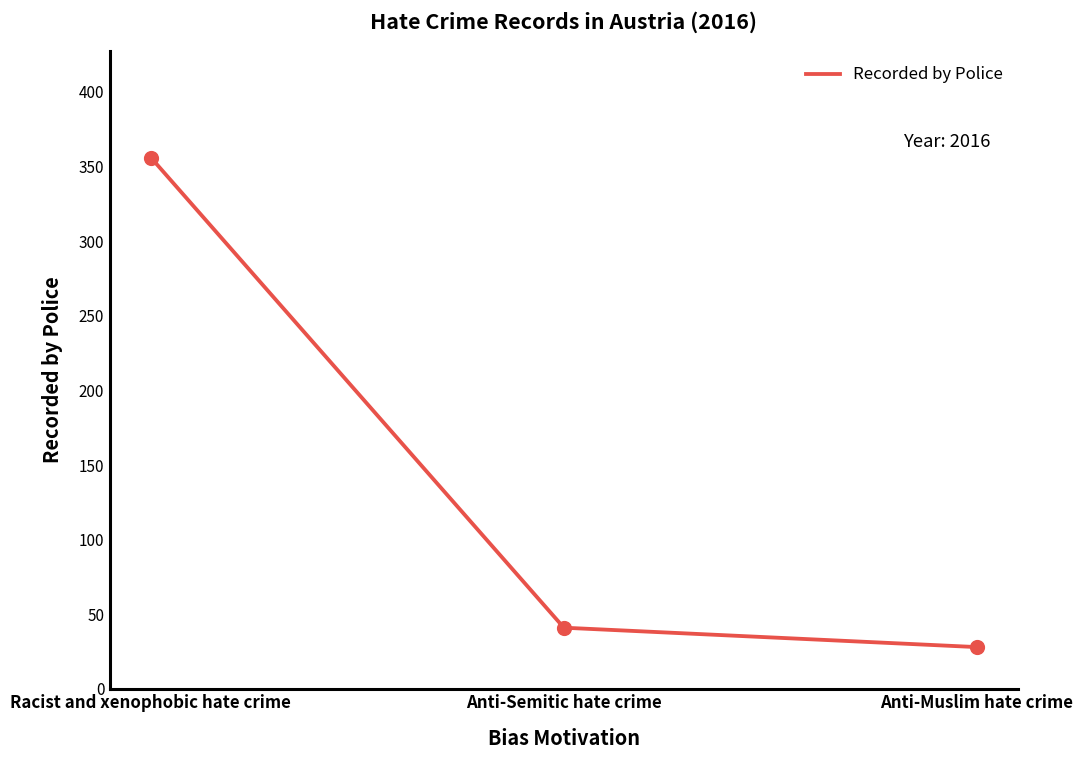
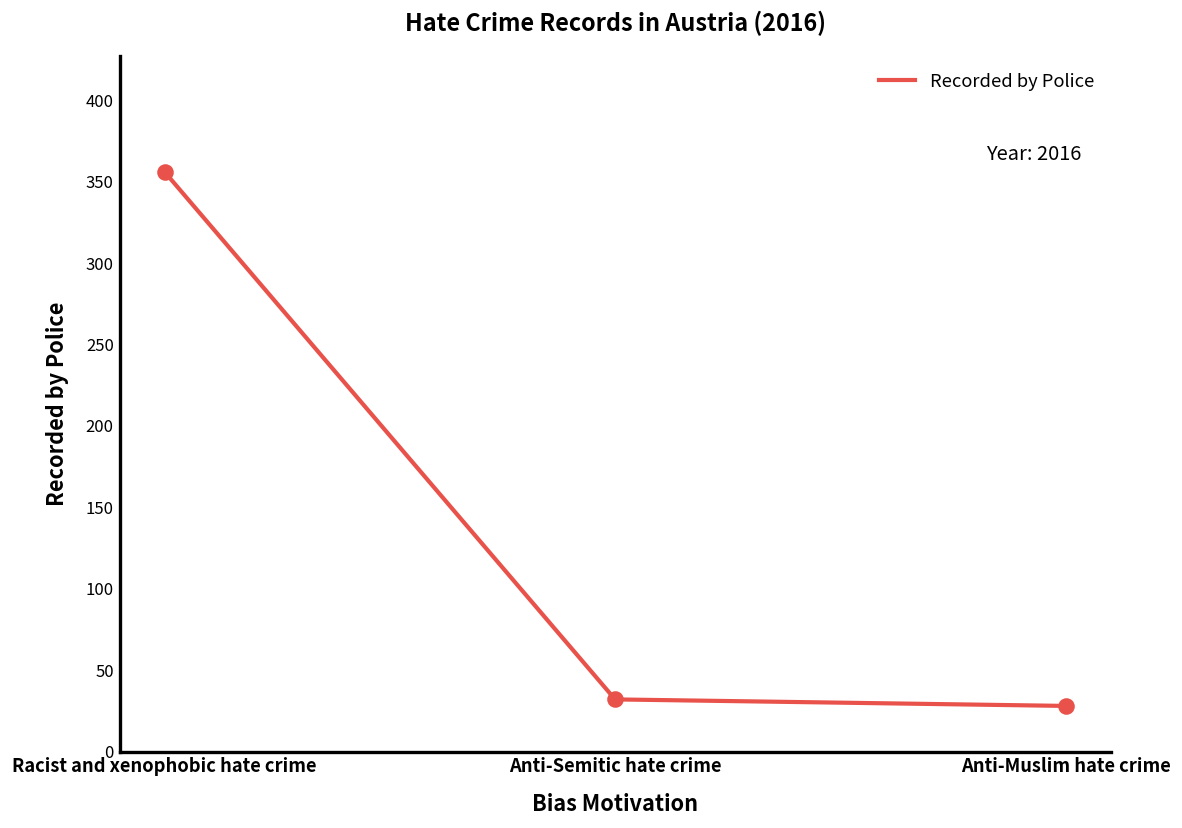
  {
    "Racist and xenophobic hate crime": 356,
-   "Anti-Semitic hate crime": 41,
+   "Anti-Semitic hate crime": 32,
    "Anti-Muslim hate crime": 28
  }
